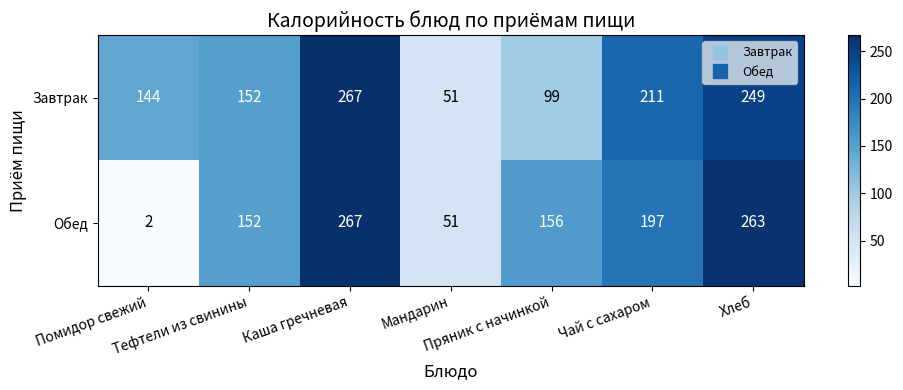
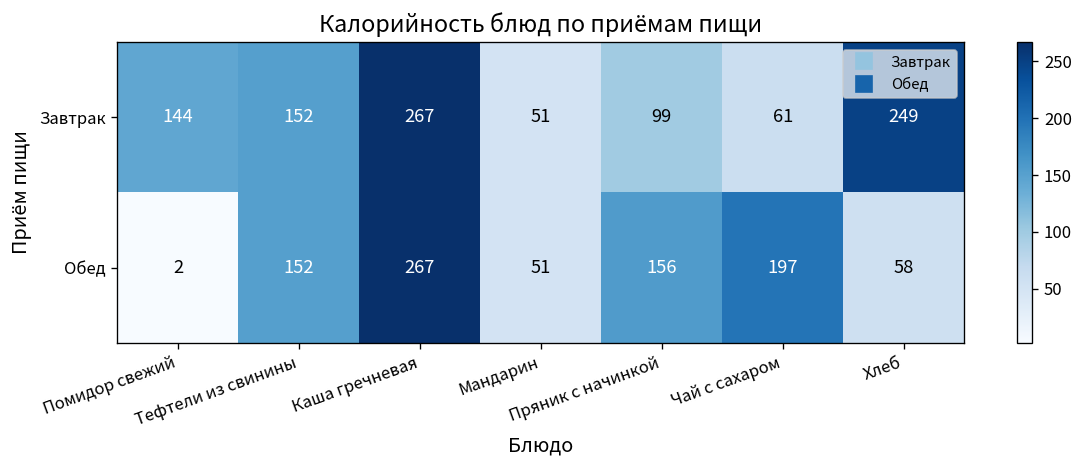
  {
    "Завтрак": {
      "Помидор свежий": 144,
      "Тефтели из свинины": 152,
      "Каша гречневая": 267,
      "Мандарин": 51,
      "Пряник с начинкой": 99,
-     "Чай с сахаром": 211,
+     "Чай с сахаром": 61,
      "Хлеб": 249
    },
    "Обед": {
      "Помидор свежий": 2,
      "Тефтели из свинины": 152,
      "Каша гречневая": 267,
      "Мандарин": 51,
      "Пряник с начинкой": 156,
      "Чай с сахаром": 197,
-     "Хлеб": 263
+     "Хлеб": 58
    }
  }
